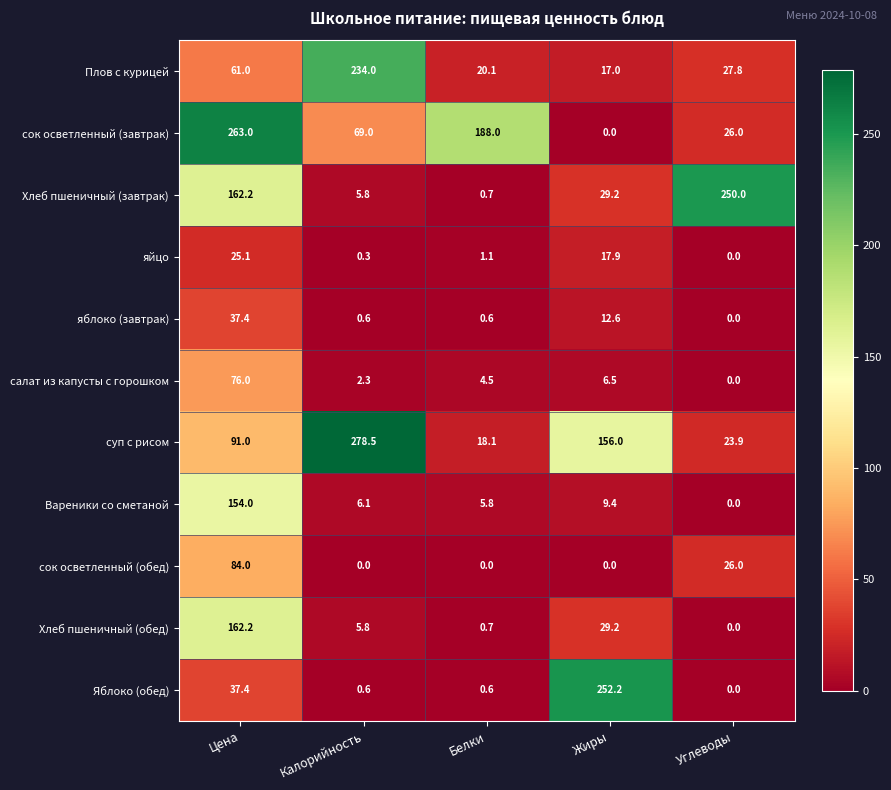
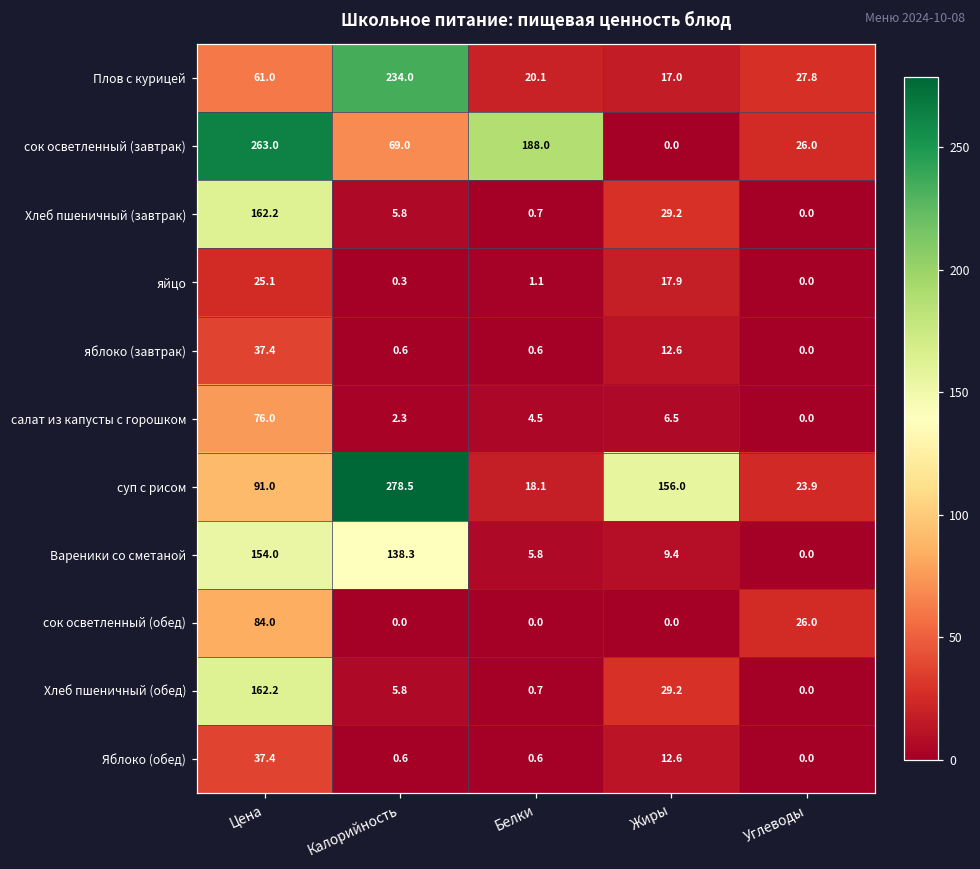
  {
    "Плов с курицей": {
      "Цена": 61.0,
      "Калорийность": 234.0,
      "Белки": 20.1,
      "Жиры": 17.0,
      "Углеводы": 27.8
    },
    "сок осветленный (завтрак)": {
      "Цена": 263.0,
      "Калорийность": 69.0,
      "Белки": 188.0,
      "Жиры": 0.0,
      "Углеводы": 26.0
    },
    "Хлеб пшеничный (завтрак)": {
      "Цена": 162.2,
      "Калорийность": 5.8,
      "Белки": 0.7,
      "Жиры": 29.2,
-     "Углеводы": 250.0
+     "Углеводы": 0.0
    },
    "яйцо": {
      "Цена": 25.1,
      "Калорийность": 0.3,
      "Белки": 1.1,
      "Жиры": 17.9,
      "Углеводы": 0.0
    },
    "яблоко (завтрак)": {
      "Цена": 37.4,
      "Калорийность": 0.6,
      "Белки": 0.6,
      "Жиры": 12.6,
      "Углеводы": 0.0
    },
    "салат из капусты с горошком": {
      "Цена": 76.0,
      "Калорийность": 2.3,
      "Белки": 4.5,
      "Жиры": 6.5,
      "Углеводы": 0.0
    },
    "суп с рисом": {
      "Цена": 91.0,
      "Калорийность": 278.5,
      "Белки": 18.1,
      "Жиры": 156.0,
      "Углеводы": 23.9
    },
    "Вареники со сметаной": {
      "Цена": 154.0,
-     "Калорийность": 6.1,
+     "Калорийность": 138.3,
      "Белки": 5.8,
      "Жиры": 9.4,
      "Углеводы": 0.0
    },
    "сок осветленный (обед)": {
      "Цена": 84.0,
      "Калорийность": 0.0,
      "Белки": 0.0,
      "Жиры": 0.0,
      "Углеводы": 26.0
    },
    "Хлеб пшеничный (обед)": {
      "Цена": 162.2,
      "Калорийность": 5.8,
      "Белки": 0.7,
      "Жиры": 29.2,
      "Углеводы": 0.0
    },
    "Яблоко (обед)": {
      "Цена": 37.4,
      "Калорийность": 0.6,
      "Белки": 0.6,
-     "Жиры": 252.2,
+     "Жиры": 12.6,
      "Углеводы": 0.0
    }
  }
